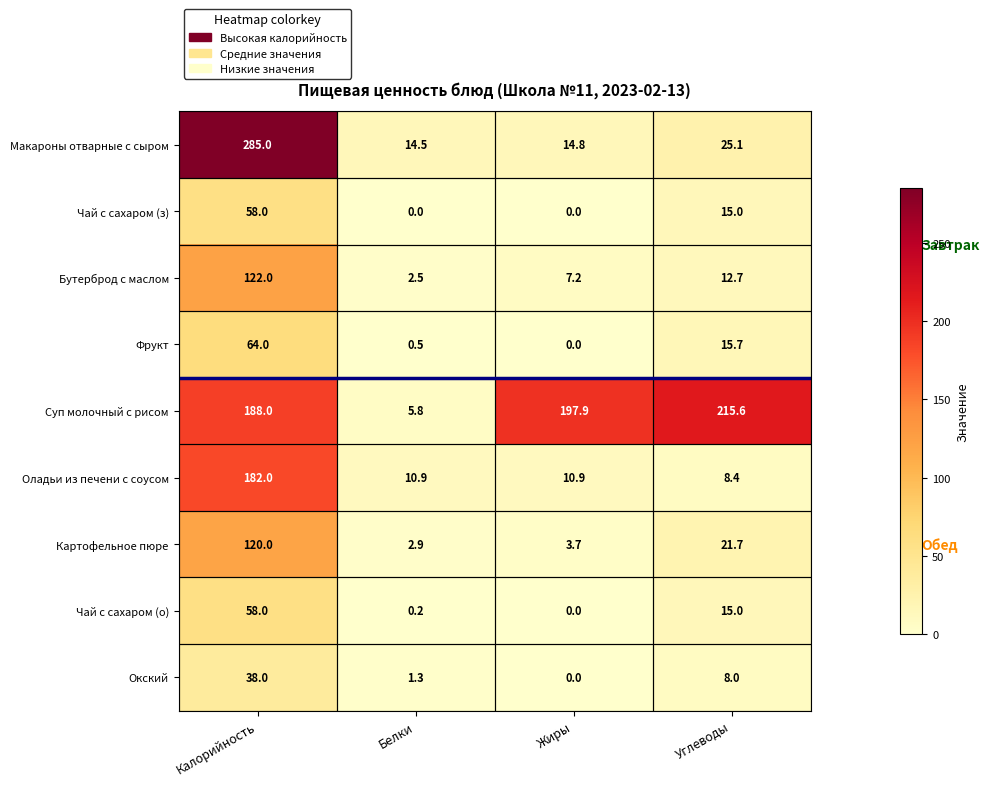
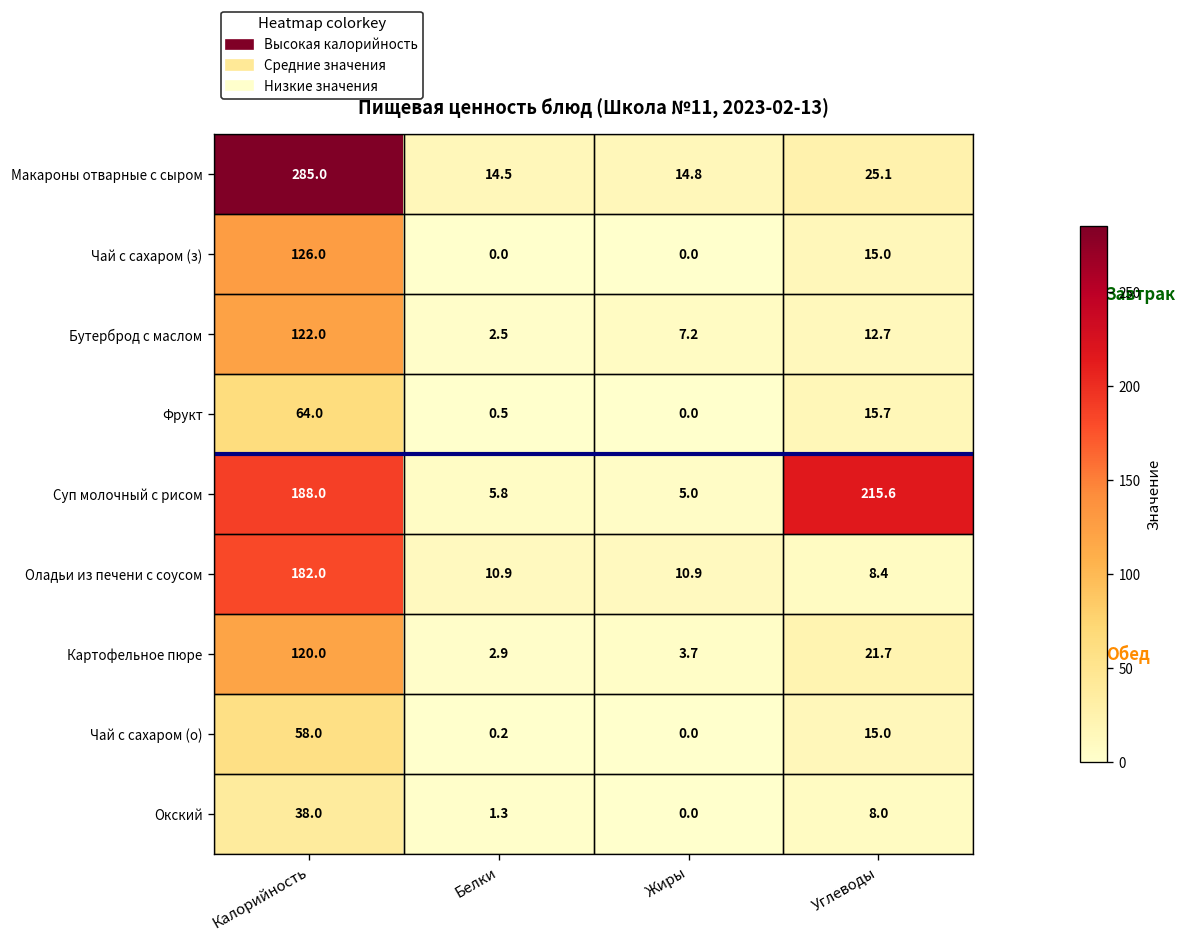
  {
    "Макароны отварные с сыром": {
      "Калорийность": 285.0,
      "Белки": 14.5,
      "Жиры": 14.8,
      "Углеводы": 25.1
    },
    "Чай с сахаром (з)": {
-     "Калорийность": 58.0,
+     "Калорийность": 126.0,
      "Белки": 0.0,
      "Жиры": 0.0,
      "Углеводы": 15.0
    },
    "Бутерброд с маслом": {
      "Калорийность": 122.0,
      "Белки": 2.5,
      "Жиры": 7.2,
      "Углеводы": 12.7
    },
    "Фрукт": {
      "Калорийность": 64.0,
      "Белки": 0.5,
      "Жиры": 0.0,
      "Углеводы": 15.7
    },
    "Суп молочный с рисом": {
      "Калорийность": 188.0,
      "Белки": 5.8,
-     "Жиры": 197.9,
+     "Жиры": 5.0,
      "Углеводы": 215.6
    },
    "Оладьи из печени с соусом": {
      "Калорийность": 182.0,
      "Белки": 10.9,
      "Жиры": 10.9,
      "Углеводы": 8.4
    },
    "Картофельное пюре": {
      "Калорийность": 120.0,
      "Белки": 2.9,
      "Жиры": 3.7,
      "Углеводы": 21.7
    },
    "Чай с сахаром (о)": {
      "Калорийность": 58.0,
      "Белки": 0.2,
      "Жиры": 0.0,
      "Углеводы": 15.0
    },
    "Окский": {
      "Калорийность": 38.0,
      "Белки": 1.3,
      "Жиры": 0.0,
      "Углеводы": 8.0
    }
  }
